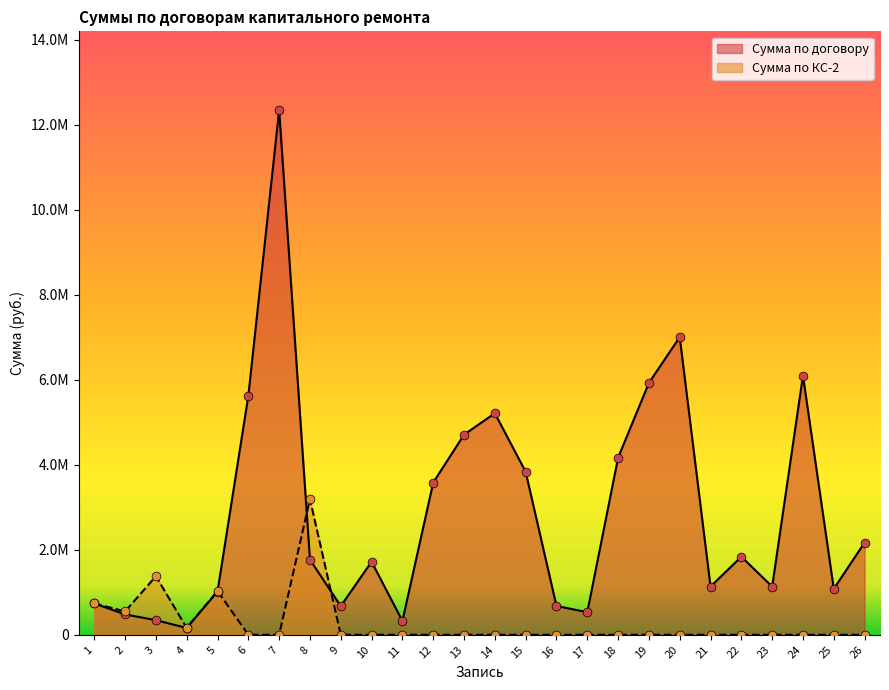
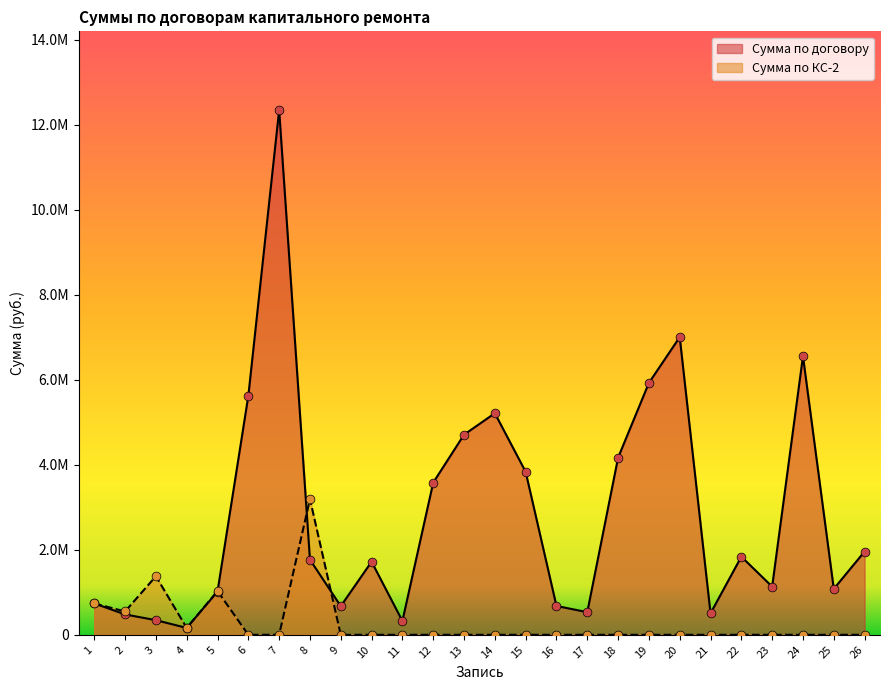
  {
    "Сумма по договору": {
      "2": 500000,
      "3": 300000,
      "6": 5600000,
      "7": 12300000,
      "8": 1800000,
      "9": 700000,
      "10": 1700000,
      "11": 300000,
      "12": 3600000,
      "13": 4700000,
      "14": 5200000,
      "15": 3800000,
      "16": 700000,
      "17": 500000,
      "18": 4200000,
      "19": 5900000,
      "20": 7000000,
-     "21": 1100000,
+     "21": 500000,
      "22": 1800000,
      "23": 1100000,
-     "24": 6100000,
+     "24": 6600000,
      "25": 1100000,
-     "26": 2200000
+     "26": 2000000
    },
    "Сумма по КС-2": {
      "2": 500000,
      "3": 1400000,
      "6": 0,
      "7": 0,
      "8": 3200000,
      "9": 0,
      "10": 0,
      "11": 0,
      "12": 0,
      "13": 0,
      "14": 0,
      "15": 0,
      "16": 0,
      "17": 0,
      "18": 0,
      "19": 0,
      "20": 0,
      "21": 0,
      "22": 0,
      "23": 0,
      "24": 0,
      "25": 0,
      "26": 0
    }
  }
